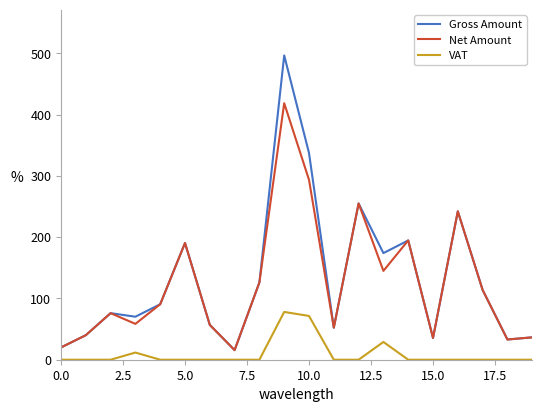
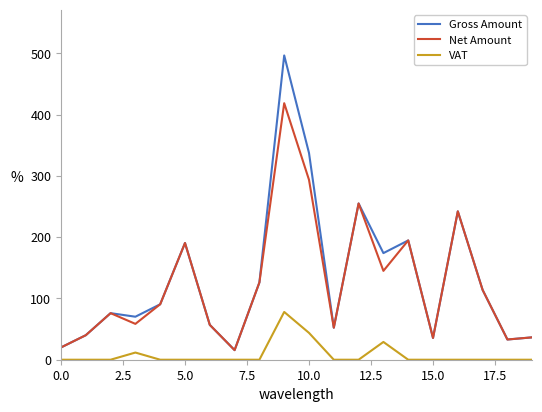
  {
    "Gross Amount": {
      "10.0": 340
    },
    "Net Amount": {
      "10.0": 290
    },
    "VAT": {
      "0.0": 0,
      "5.0": 0,
-     "10.0": 70,
+     "10.0": 40,
      "15.0": 0
    }
  }
